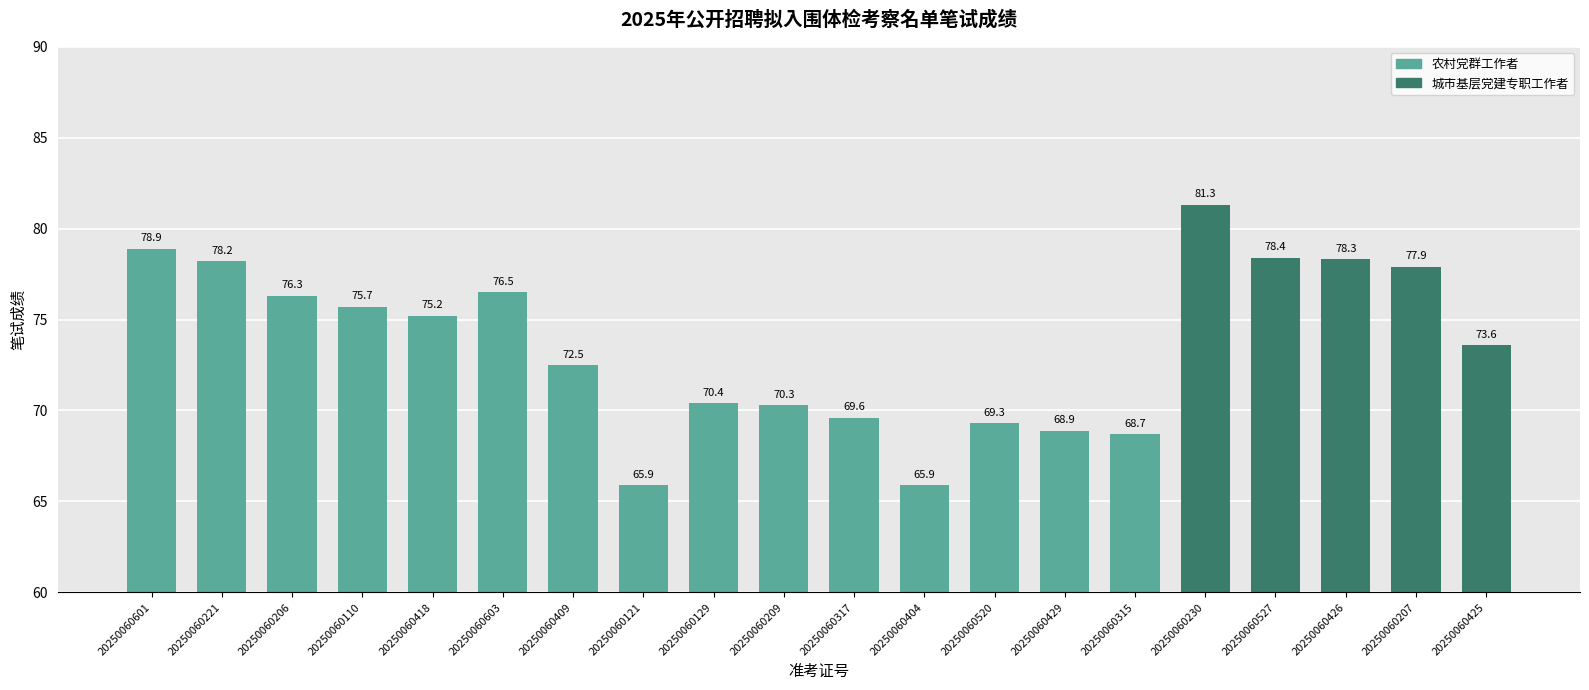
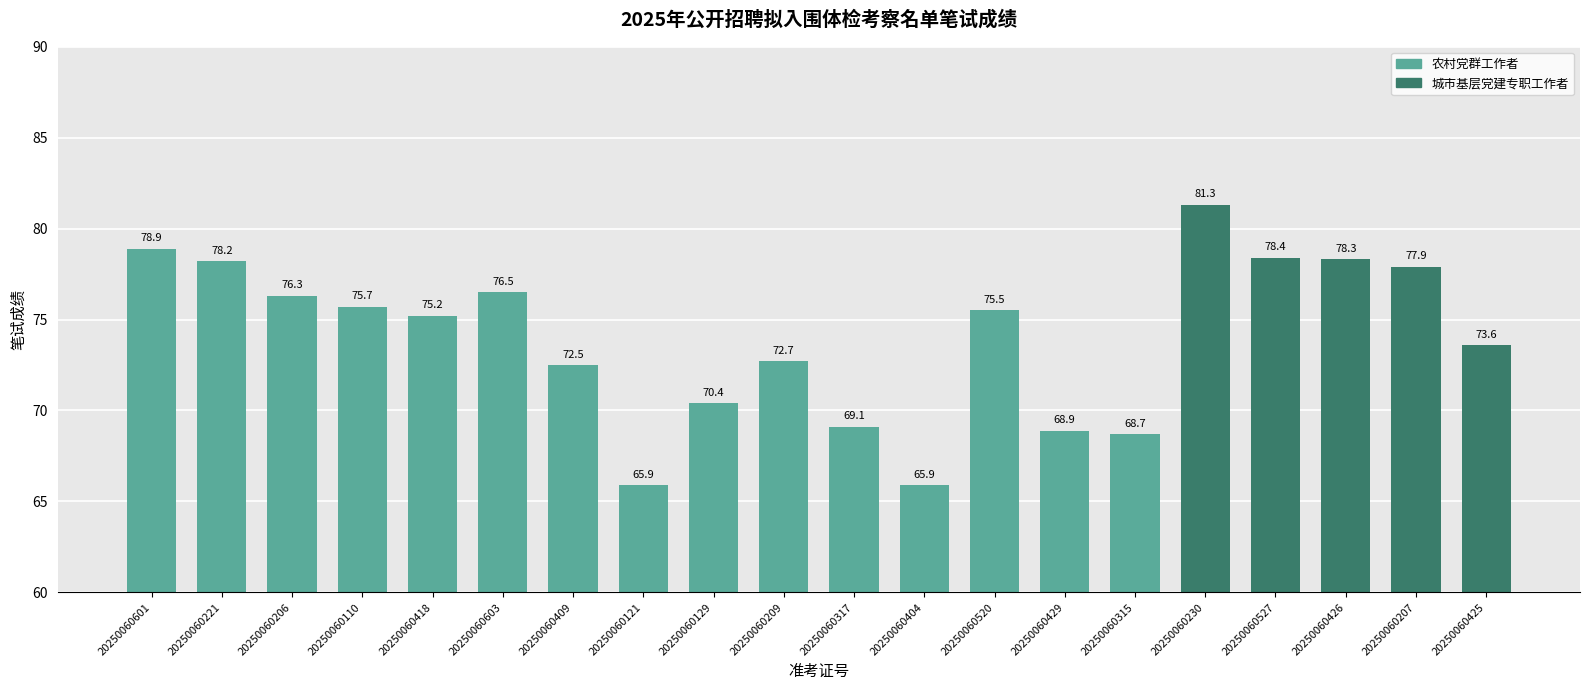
  {
    "20250060601": 78.9,
    "20250060221": 78.2,
    "20250060206": 76.3,
    "20250060110": 75.7,
    "20250060418": 75.2,
    "20250060603": 76.5,
    "20250060409": 72.5,
    "20250060121": 65.9,
    "20250060129": 70.4,
-   "20250060209": 70.3,
-   "20250060317": 69.6,
+   "20250060209": 72.7,
+   "20250060317": 69.1,
    "20250060404": 65.9,
-   "20250060520": 69.3,
+   "20250060520": 75.5,
    "20250060429": 68.9,
    "20250060315": 68.7,
    "20250060230": 81.3,
    "20250060527": 78.4,
    "20250060426": 78.3,
    "20250060207": 77.9,
    "20250060425": 73.6
  }
